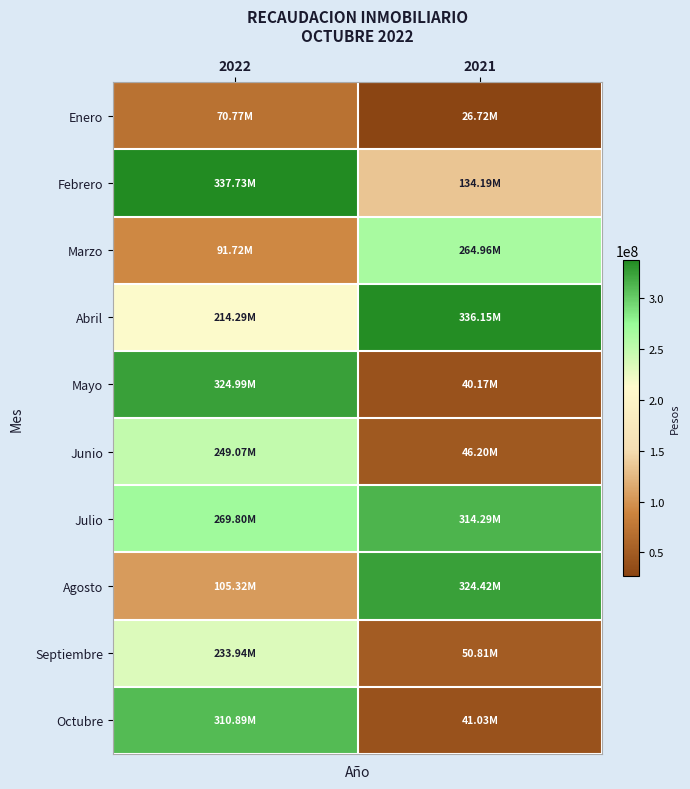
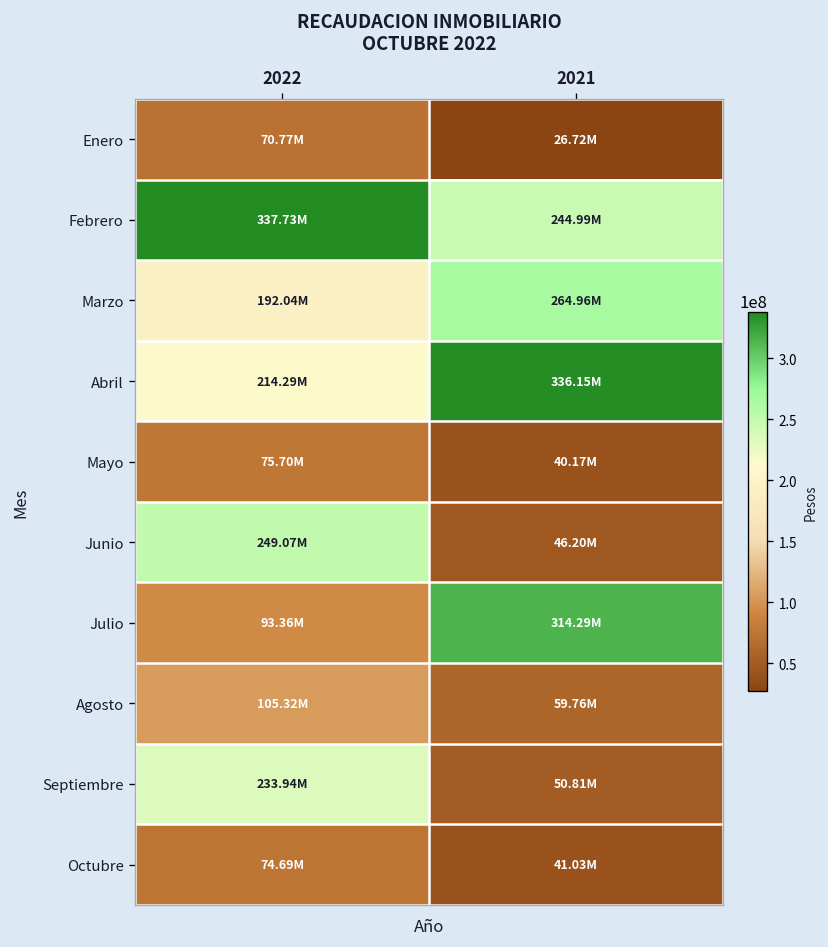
  {
    "Enero": {
      "2022": "70.77M",
      "2021": "26.72M"
    },
    "Febrero": {
      "2022": "337.73M",
-     "2021": "134.19M"
+     "2021": "244.99M"
    },
    "Marzo": {
-     "2022": "91.72M",
+     "2022": "192.04M",
      "2021": "264.96M"
    },
    "Abril": {
      "2022": "214.29M",
      "2021": "336.15M"
    },
    "Mayo": {
-     "2022": "324.99M",
+     "2022": "75.70M",
      "2021": "40.17M"
    },
    "Junio": {
      "2022": "249.07M",
      "2021": "46.20M"
    },
    "Julio": {
-     "2022": "269.80M",
+     "2022": "93.36M",
      "2021": "314.29M"
    },
    "Agosto": {
      "2022": "105.32M",
-     "2021": "324.42M"
+     "2021": "59.76M"
    },
    "Septiembre": {
      "2022": "233.94M",
      "2021": "50.81M"
    },
    "Octubre": {
-     "2022": "310.89M",
+     "2022": "74.69M",
      "2021": "41.03M"
    }
  }
